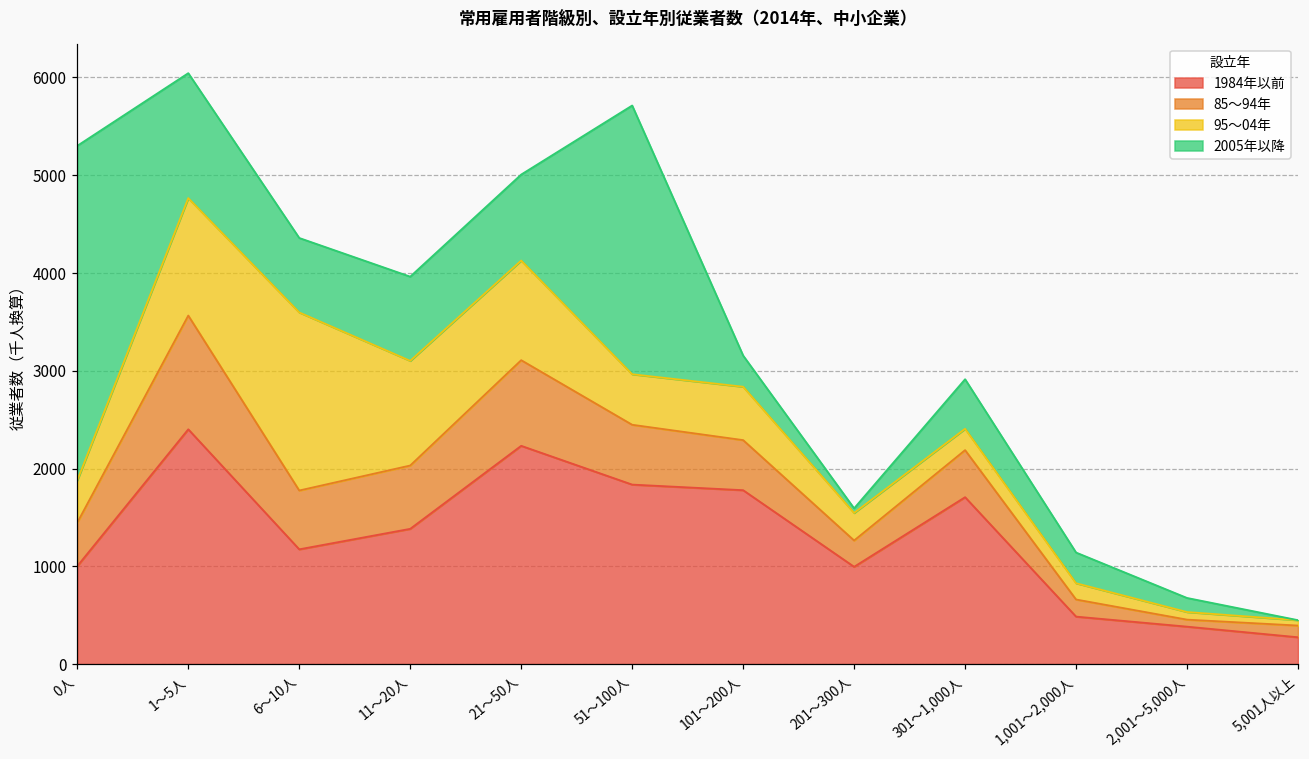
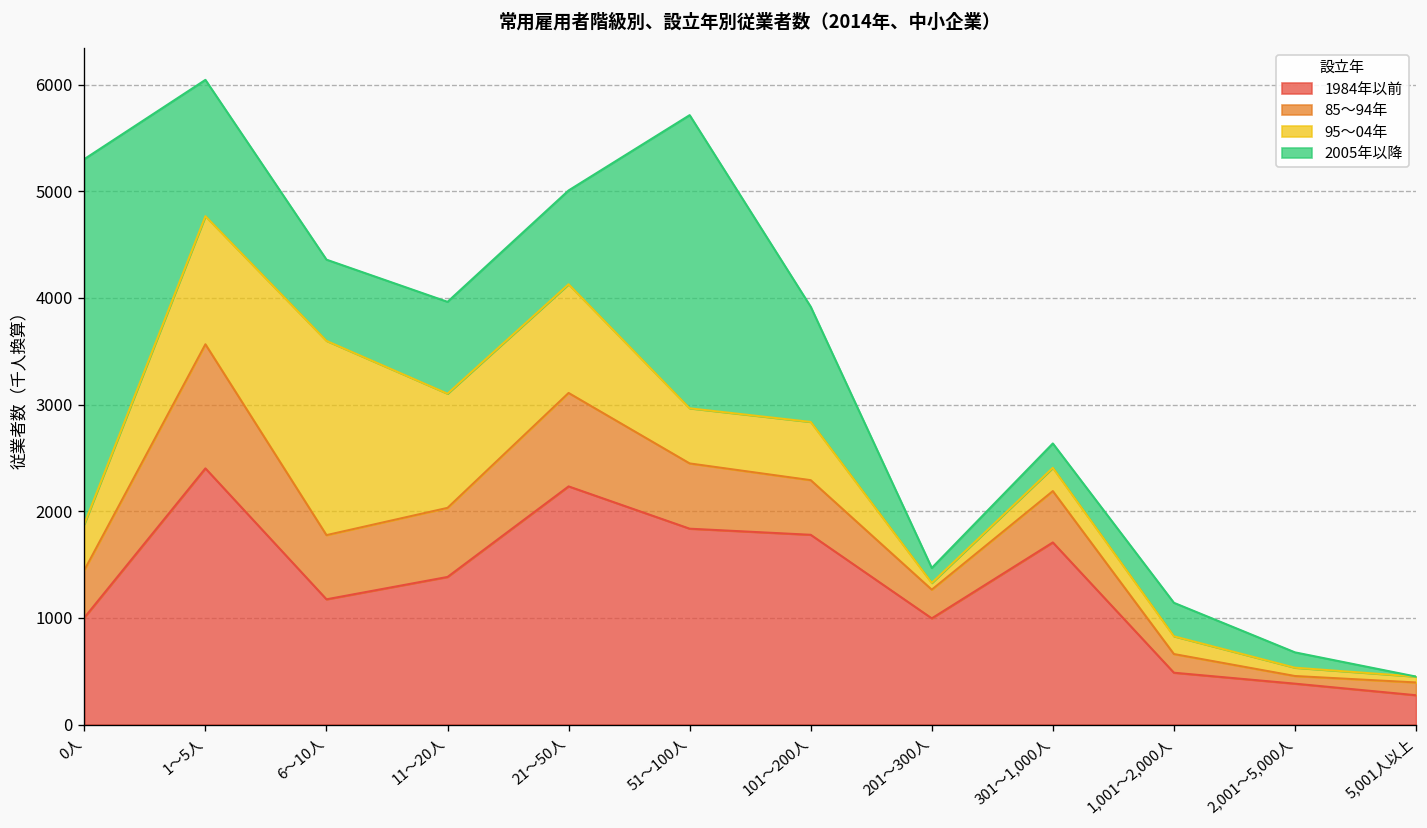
  {
    "95～04年": {
      "0人": 400,
      "1～5人": 1200,
      "6～10人": 1800,
      "11～20人": 1100,
      "21～50人": 1000,
      "51～100人": 500,
      "101～200人": 500,
-     "201～300人": 300,
+     "201～300人": 100,
      "301～1,000人": 200,
      "1,001～2,000人": 200,
      "2,001～5,000人": 100
    },
    "2005年以降": {
      "0人": 3400,
      "1～5人": 1300,
      "6～10人": 800,
      "11～20人": 900,
      "21～50人": 900,
      "51～100人": 2700,
-     "101～200人": 300,
-     "201～300人": 0,
-     "301～1,000人": 500,
+     "101～200人": 1100,
+     "201～300人": 100,
+     "301～1,000人": 200,
      "1,001～2,000人": 300,
      "2,001～5,000人": 100
    }
  }
